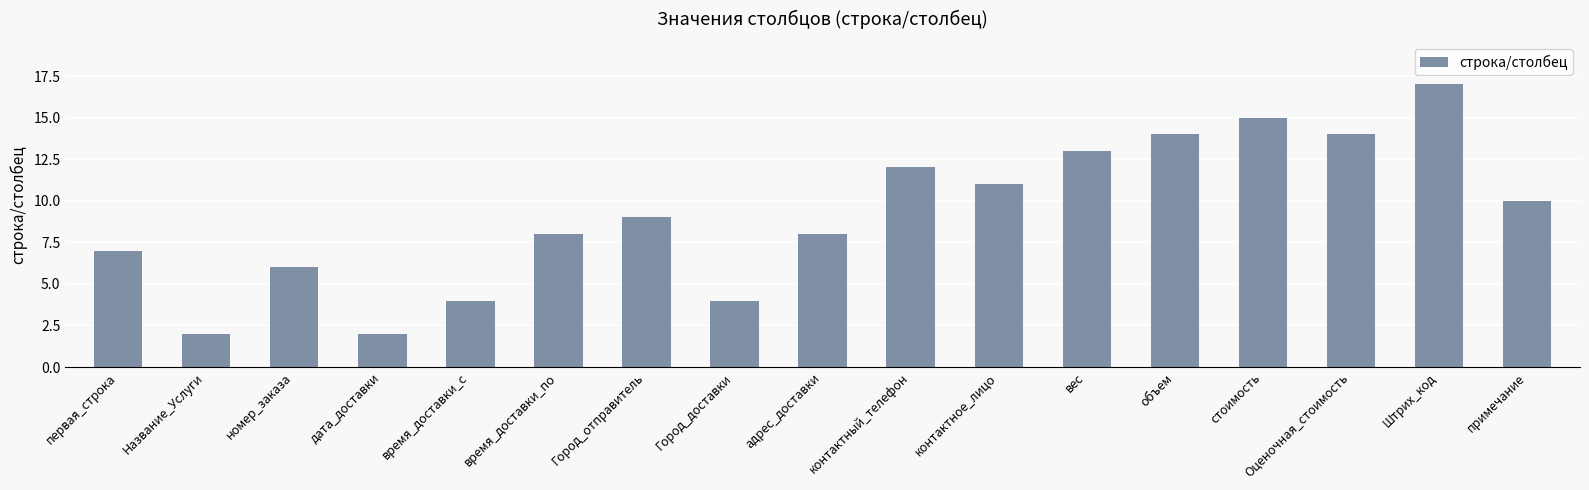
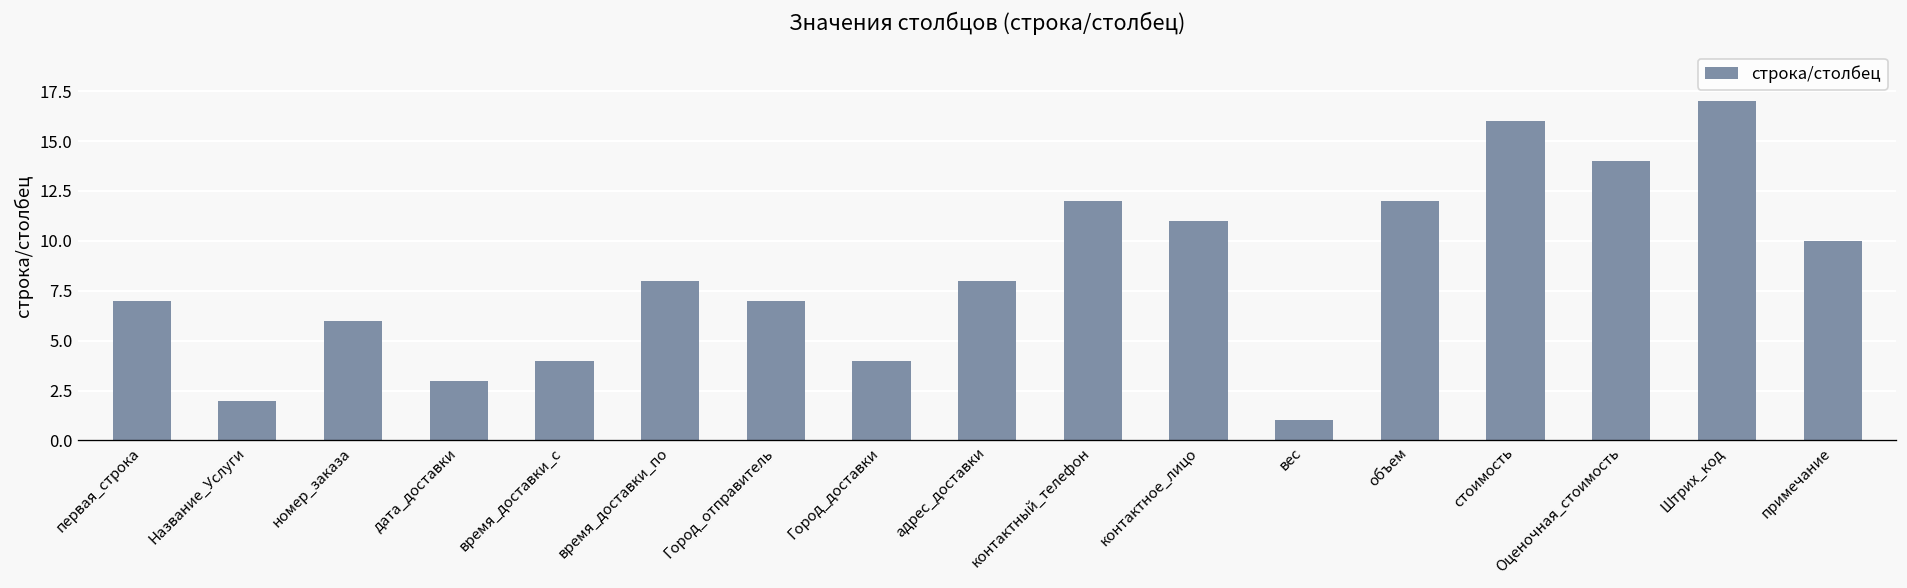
  {
    "первая_строка": 7,
    "Название_Услуги": 2,
    "номер_заказа": 6,
-   "дата_доставки": 2,
+   "дата_доставки": 3,
    "время_доставки_с": 4,
    "время_доставки_по": 8,
-   "Город_отправитель": 9,
+   "Город_отправитель": 7,
    "Город_доставки": 4,
    "адрес_доставки": 8,
    "контактный_телефон": 12,
    "контактное_лицо": 11,
-   "вес": 13,
-   "объем": 14,
-   "стоимость": 15,
+   "вес": 1,
+   "объем": 12,
+   "стоимость": 16,
    "Оценочная_стоимость": 14,
    "Штрих_код": 17,
    "примечание": 10
  }
